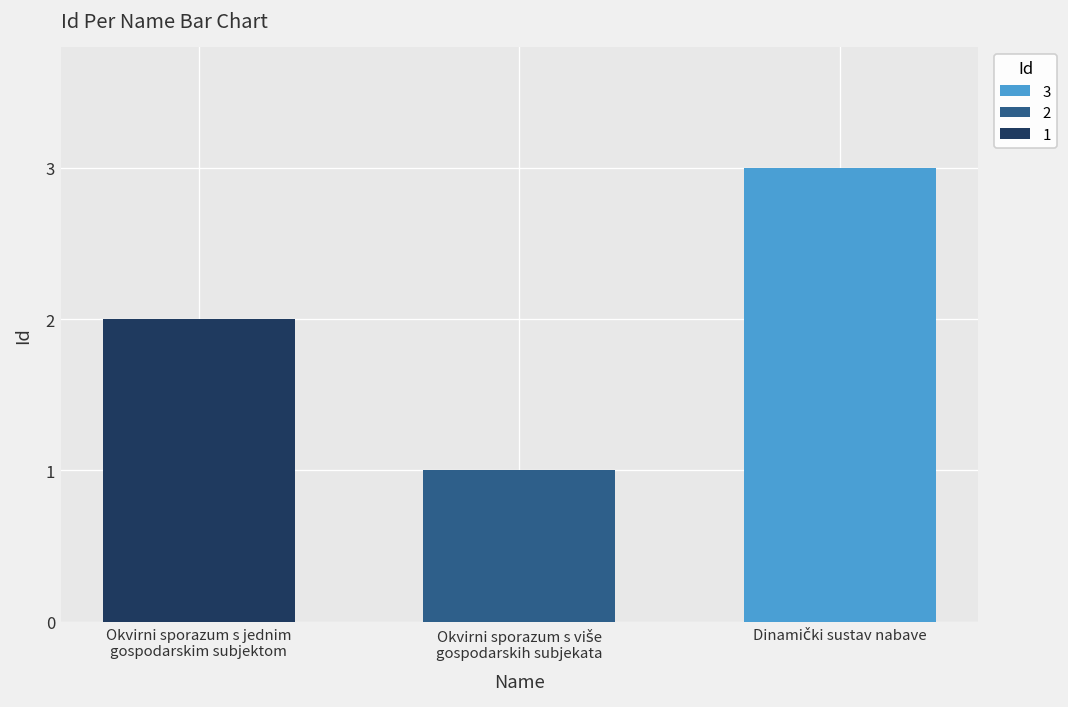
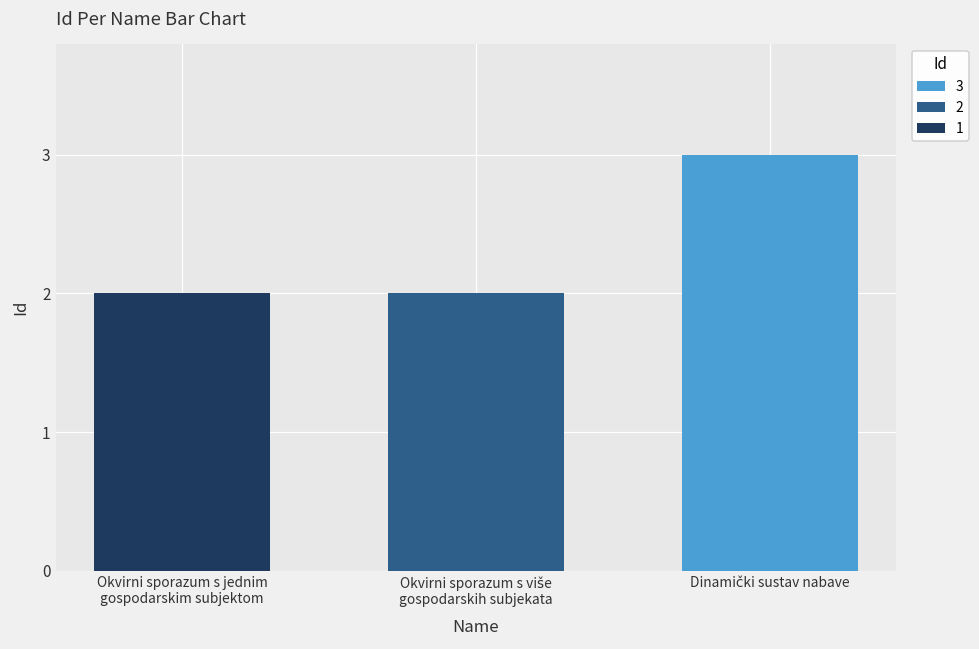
  {
    "Okvirni sporazum s jednim gospodarskim subjektom": 2,
-   "Okvirni sporazum s više gospodarskih subjekata": 1,
+   "Okvirni sporazum s više gospodarskih subjekata": 2,
    "Dinamički sustav nabave": 3
  }
